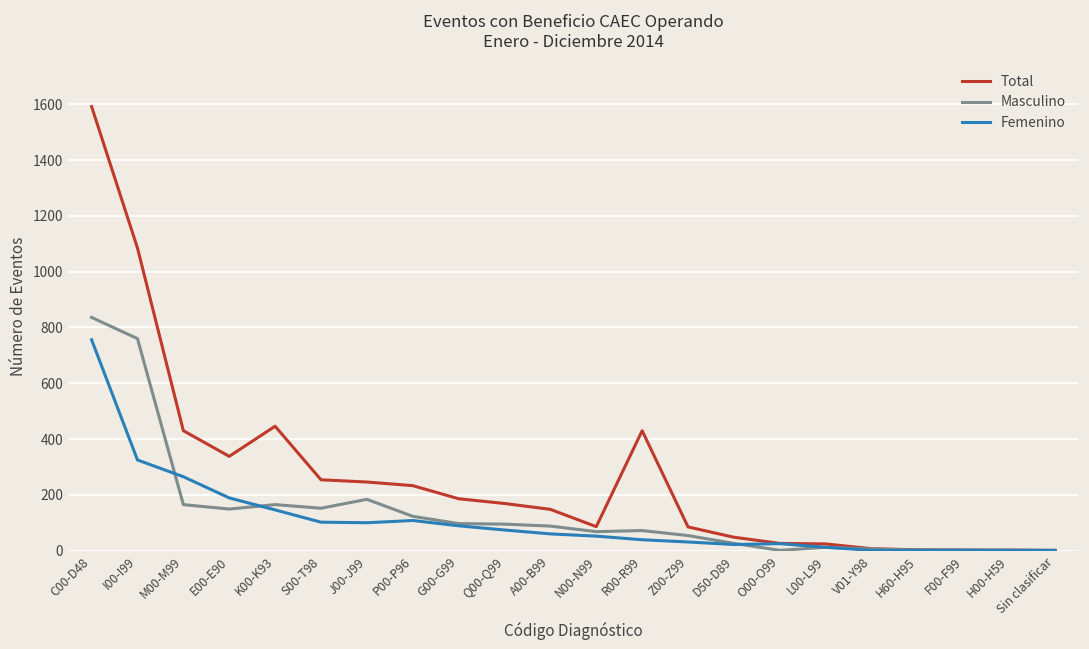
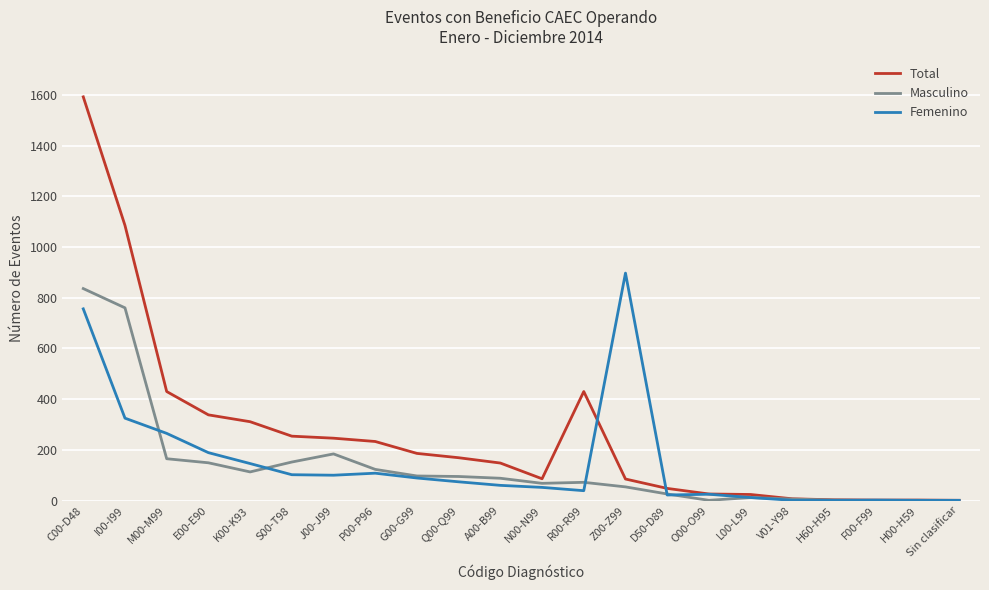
  {
    "Total": {
      "C00-D48": 1590,
      "I00-I99": 1090,
      "M00-M99": 430,
      "E00-E90": 340,
-     "K00-K93": 450,
+     "K00-K93": 310,
      "S00-T98": 250,
      "J00-J99": 250,
      "P00-P96": 230,
      "G00-G99": 190,
      "Q00-Q99": 170,
      "A00-B99": 150,
      "N00-N99": 90,
      "R00-R99": 430,
      "Z00-Z99": 90,
      "D50-D89": 50,
      "L00-L99": 20
    },
    "Masculino": {
      "C00-D48": 840,
      "I00-I99": 760,
      "M00-M99": 170,
      "E00-E90": 150,
-     "K00-K93": 170,
+     "K00-K93": 110,
      "S00-T98": 150,
      "J00-J99": 180,
      "P00-P96": 120,
      "Q00-Q99": 100,
      "A00-B99": 90,
      "N00-N99": 70,
      "R00-R99": 70,
      "Z00-Z99": 50,
      "O00-O99": 0
    },
    "Femenino": {
      "C00-D48": 760,
      "I00-I99": 330,
      "M00-M99": 270,
      "E00-E90": 190,
      "K00-K93": 150,
      "S00-T98": 100,
      "J00-J99": 100,
      "P00-P96": 110,
      "Q00-Q99": 70,
      "A00-B99": 60,
      "N00-N99": 50,
      "R00-R99": 40,
-     "Z00-Z99": 30
+     "Z00-Z99": 900
    }
  }
